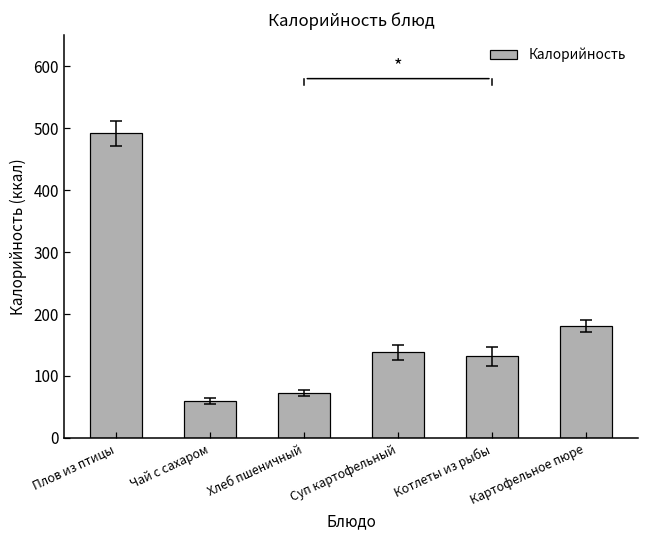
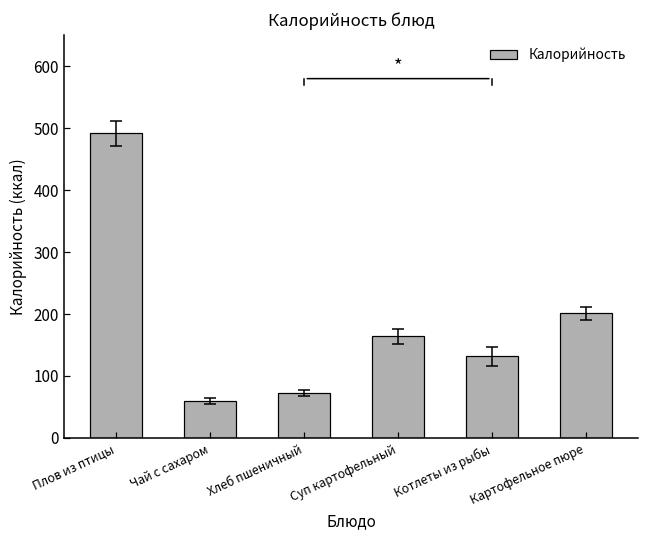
  {
    "Калорийность": {
      "Плов из птицы": 490,
      "Чай с сахаром": 60,
      "Хлеб пшеничный": 70,
-     "Суп картофельный": 140,
+     "Суп картофельный": 160,
      "Котлеты из рыбы": 130,
-     "Картофельное пюре": 180
+     "Картофельное пюре": 200
    }
  }
